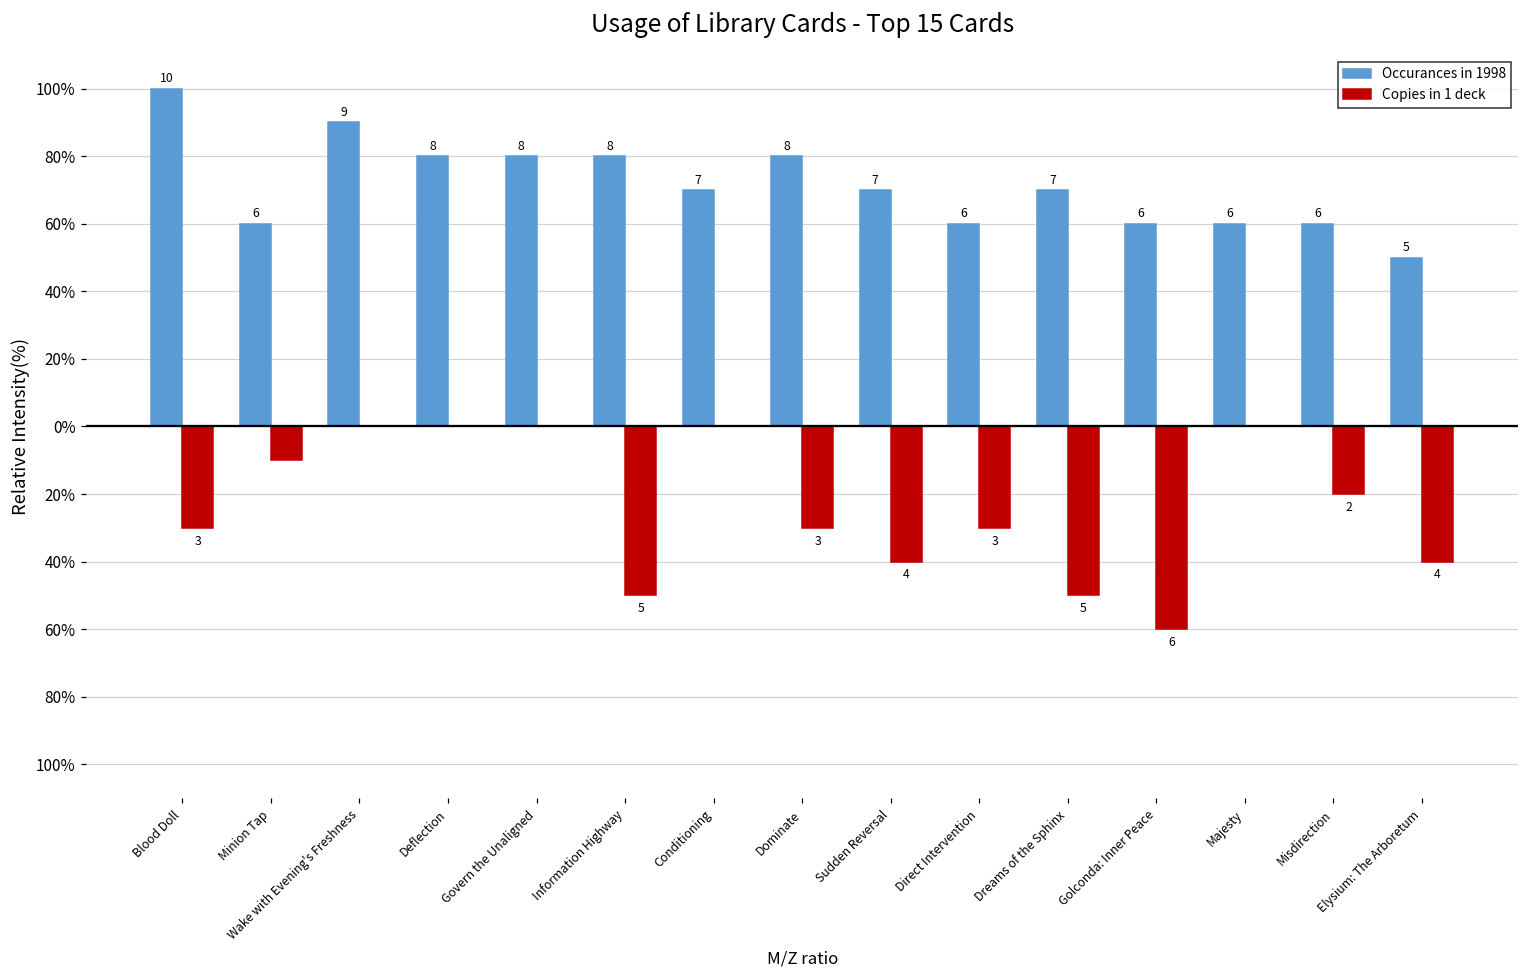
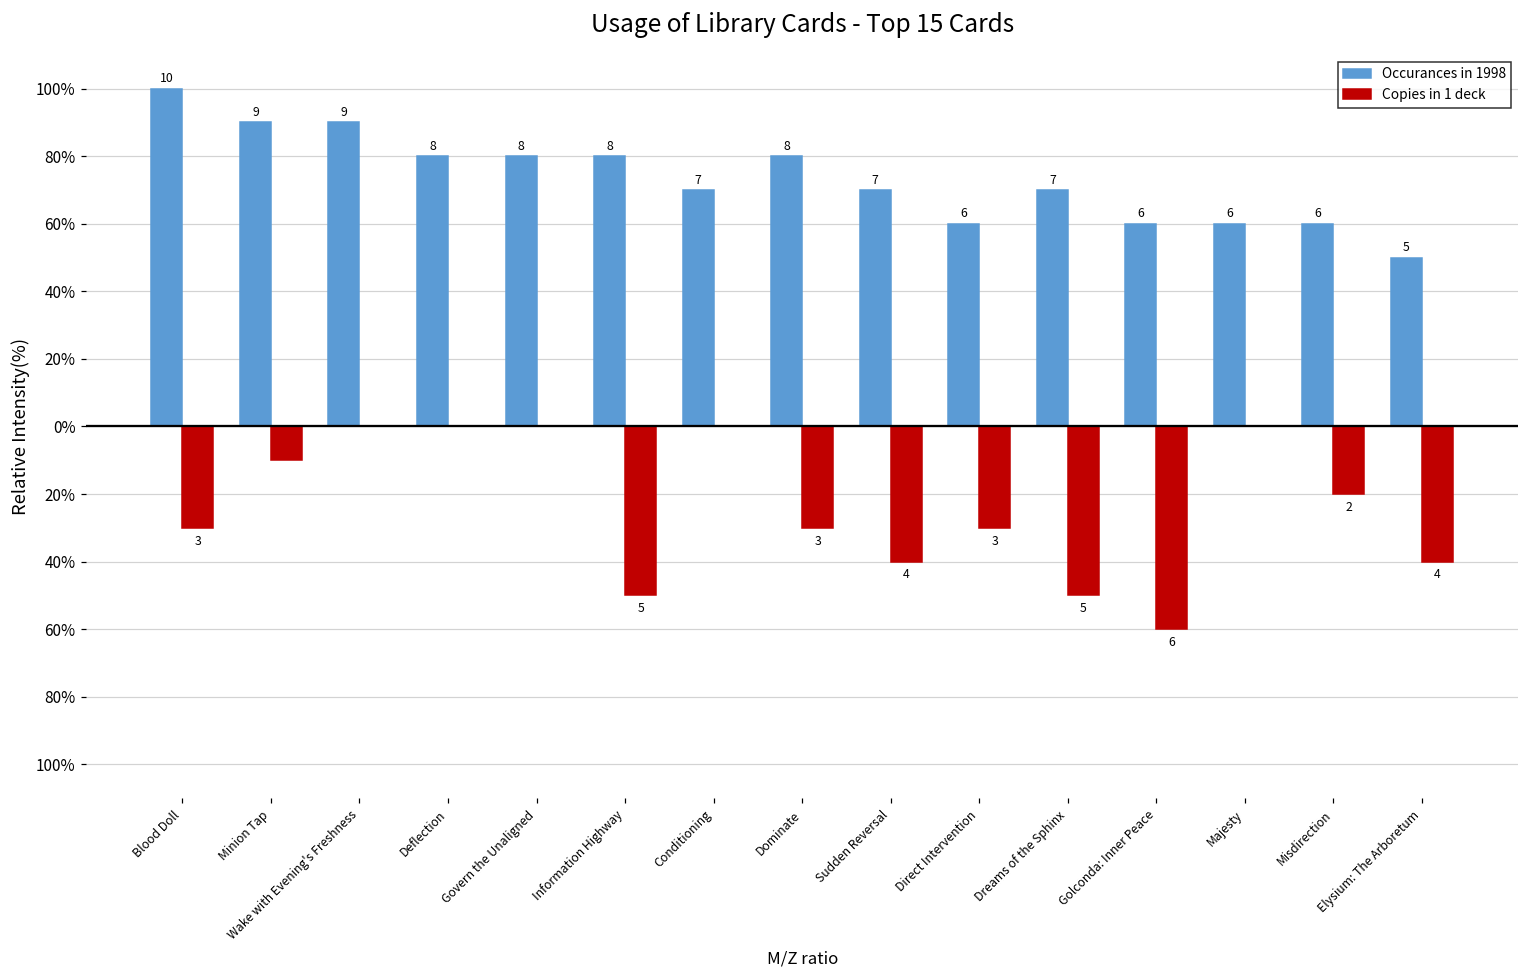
  {
    "Occurances in 1998": {
-     "Minion Tap": 6
+     "Minion Tap": 9
    }
  }
